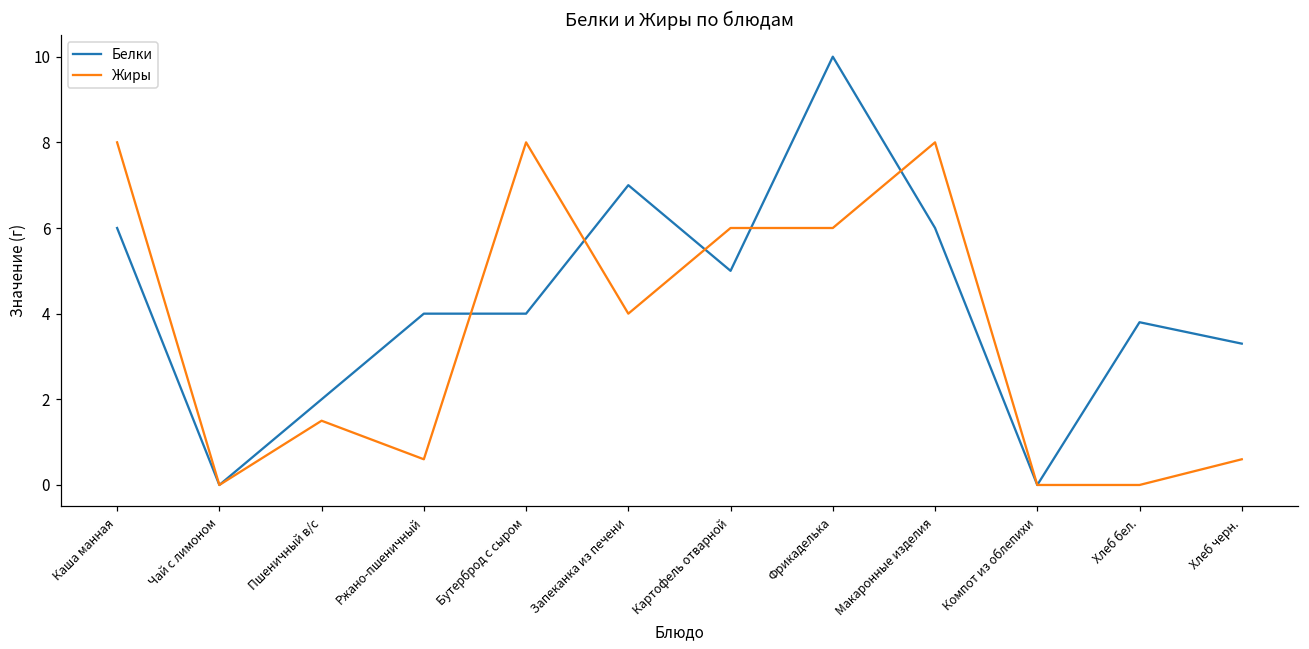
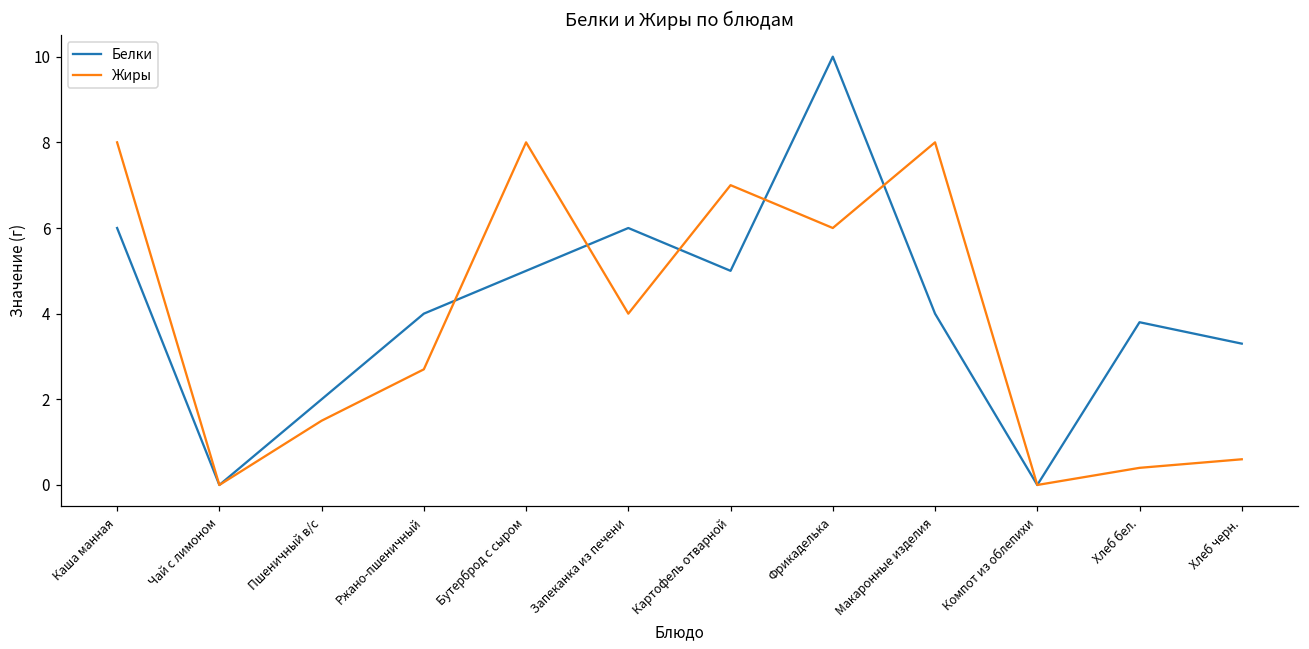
  {
    "Белки": {
      "Каша манная": 6,
      "Пшеничный в/с": 2,
      "Ржано-пшеничный": 4,
-     "Бутерброд с сыром": 4,
-     "Запеканка из печени": 7,
+     "Бутерброд с сыром": 5,
+     "Запеканка из печени": 6,
      "Картофель отварной": 5,
      "Фрикаделька": 10,
-     "Макаронные изделия": 6,
+     "Макаронные изделия": 4,
      "Хлеб бел.": 3.8,
      "Хлеб черн.": 3.3
    },
    "Жиры": {
      "Каша манная": 8.0,
      "Пшеничный в/с": 1.5,
-     "Ржано-пшеничный": 0.6,
+     "Ржано-пшеничный": 2.7,
      "Бутерброд с сыром": 8.0,
      "Запеканка из печени": 4.0,
-     "Картофель отварной": 6,
+     "Картофель отварной": 7,
      "Фрикаделька": 6.0,
      "Макаронные изделия": 8.0,
-     "Хлеб бел.": 0.0,
+     "Хлеб бел.": 0.4,
      "Хлеб черн.": 0.6
    }
  }
